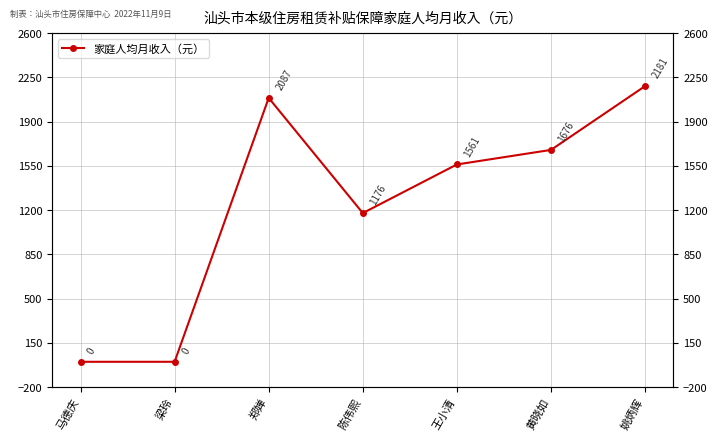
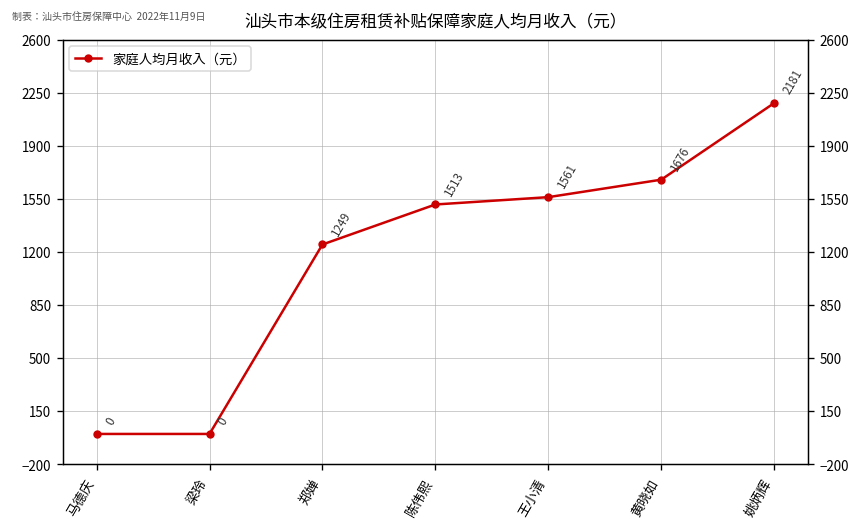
  {
    "马德庆": 0,
    "梁玲": 0,
-   "郑婵": 2087,
-   "陈伟熙": 1176,
+   "郑婵": 1249,
+   "陈伟熙": 1513,
    "王小清": 1561,
    "黄晓如": 1676,
    "姚炳辉": 2181
  }
